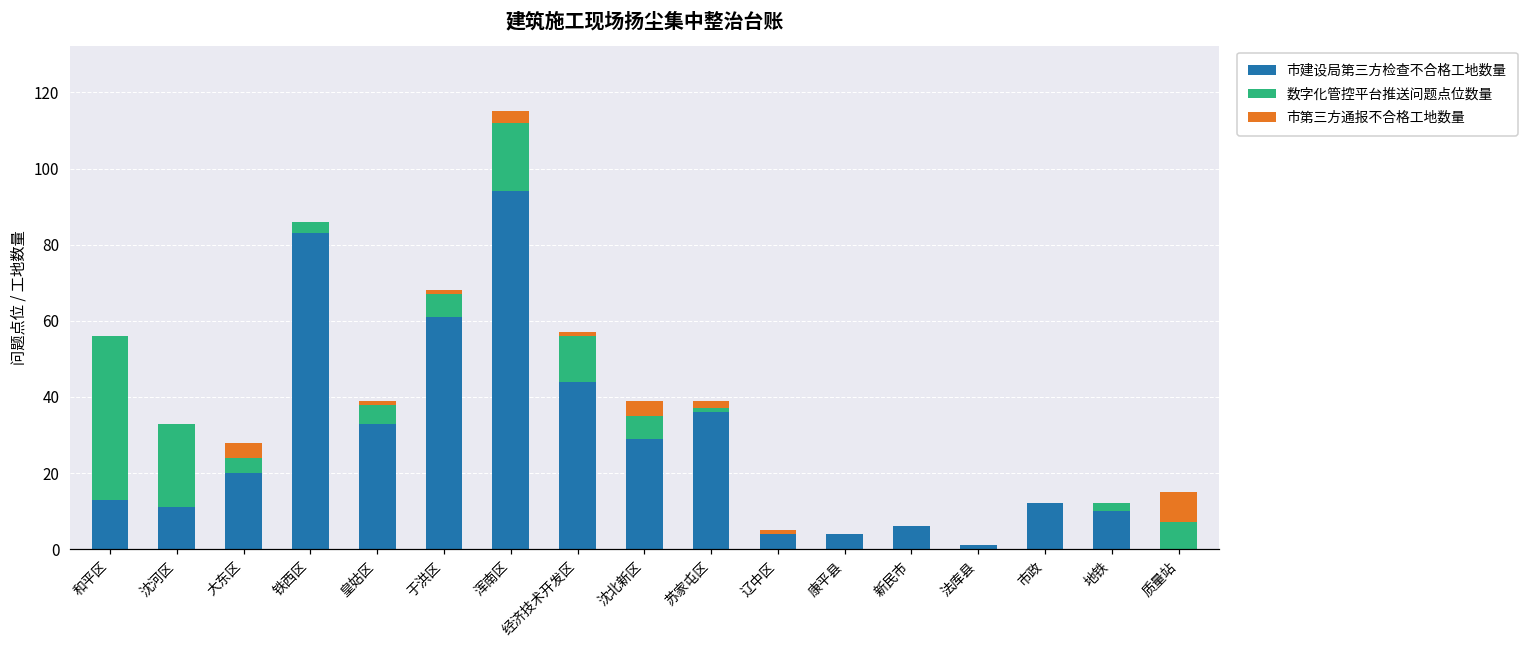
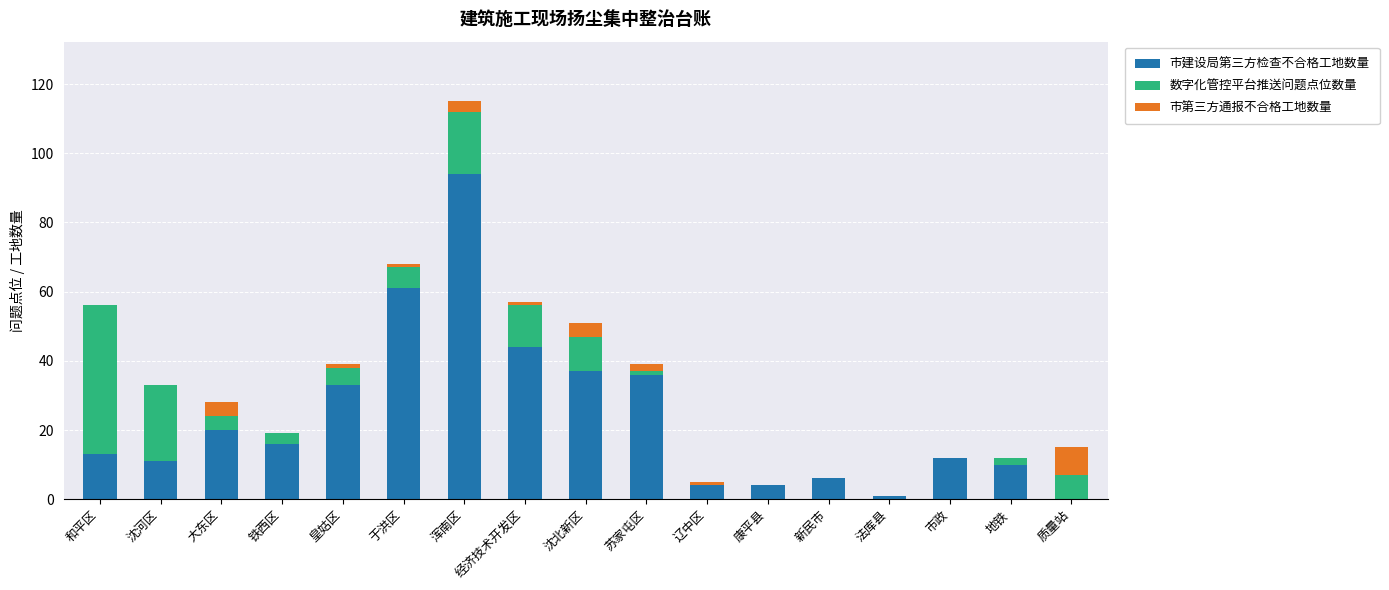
  {
    "市建设局第三方检查不合格工地数量": {
      "和平区": 13,
      "沈河区": 11,
      "大东区": 20,
-     "铁西区": 83,
+     "铁西区": 16,
      "皇姑区": 33,
      "于洪区": 61,
      "浑南区": 94,
      "经济技术开发区": 44,
-     "沈北新区": 29,
+     "沈北新区": 37,
      "苏家屯区": 36,
      "辽中区": 4,
      "康平县": 4,
      "新民市": 6,
      "法库县": 1,
      "市政": 12,
      "地铁": 10,
      "质量站": 0
    },
    "数字化管控平台推送问题点位数量": {
      "和平区": 43,
      "沈河区": 22,
      "大东区": 4,
      "铁西区": 3,
      "皇姑区": 5,
      "于洪区": 6,
      "浑南区": 18,
      "经济技术开发区": 12,
-     "沈北新区": 6,
+     "沈北新区": 10,
      "苏家屯区": 1,
      "辽中区": 0,
      "康平县": 0,
      "新民市": 0,
      "法库县": 0,
      "市政": 0,
      "地铁": 2,
      "质量站": 7
    },
    "市第三方通报不合格工地数量": {
      "和平区": 0,
      "沈河区": 0,
      "大东区": 4,
      "铁西区": 0,
      "皇姑区": 1,
      "于洪区": 1,
      "浑南区": 3,
      "经济技术开发区": 1,
      "沈北新区": 4,
      "苏家屯区": 2,
      "辽中区": 1,
      "康平县": 0,
      "新民市": 0,
      "法库县": 0,
      "市政": 0,
      "地铁": 0,
      "质量站": 8
    }
  }
